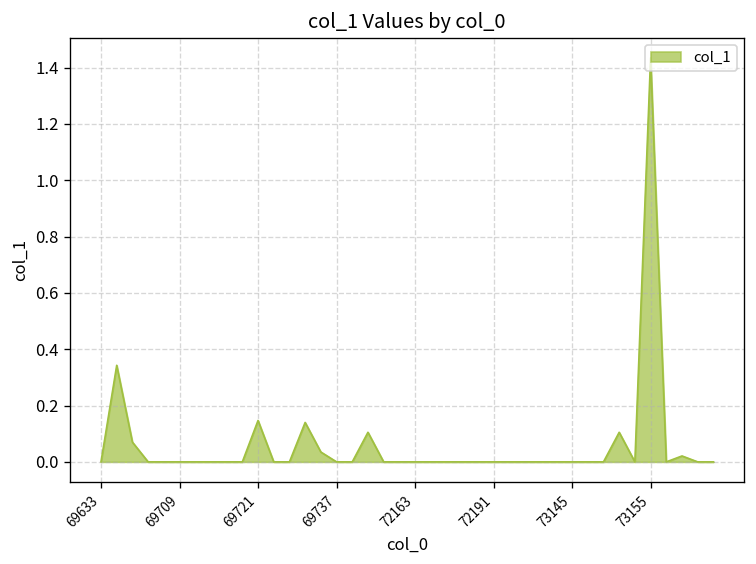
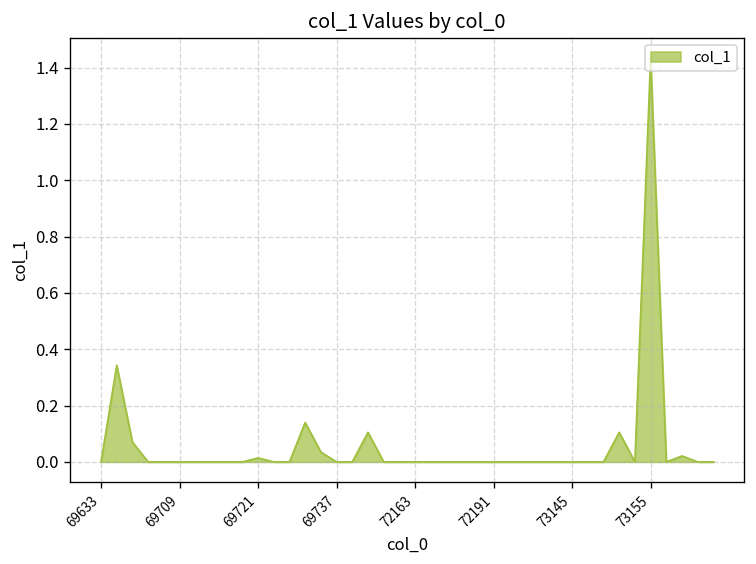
  {
    "69633": 0.00,
    "69709": 0.00,
-   "69721": 0.15,
+   "69721": 0.01,
    "69737": 0.00,
    "72163": 0.00,
    "72191": 0.00,
    "73145": 0.00
  }
